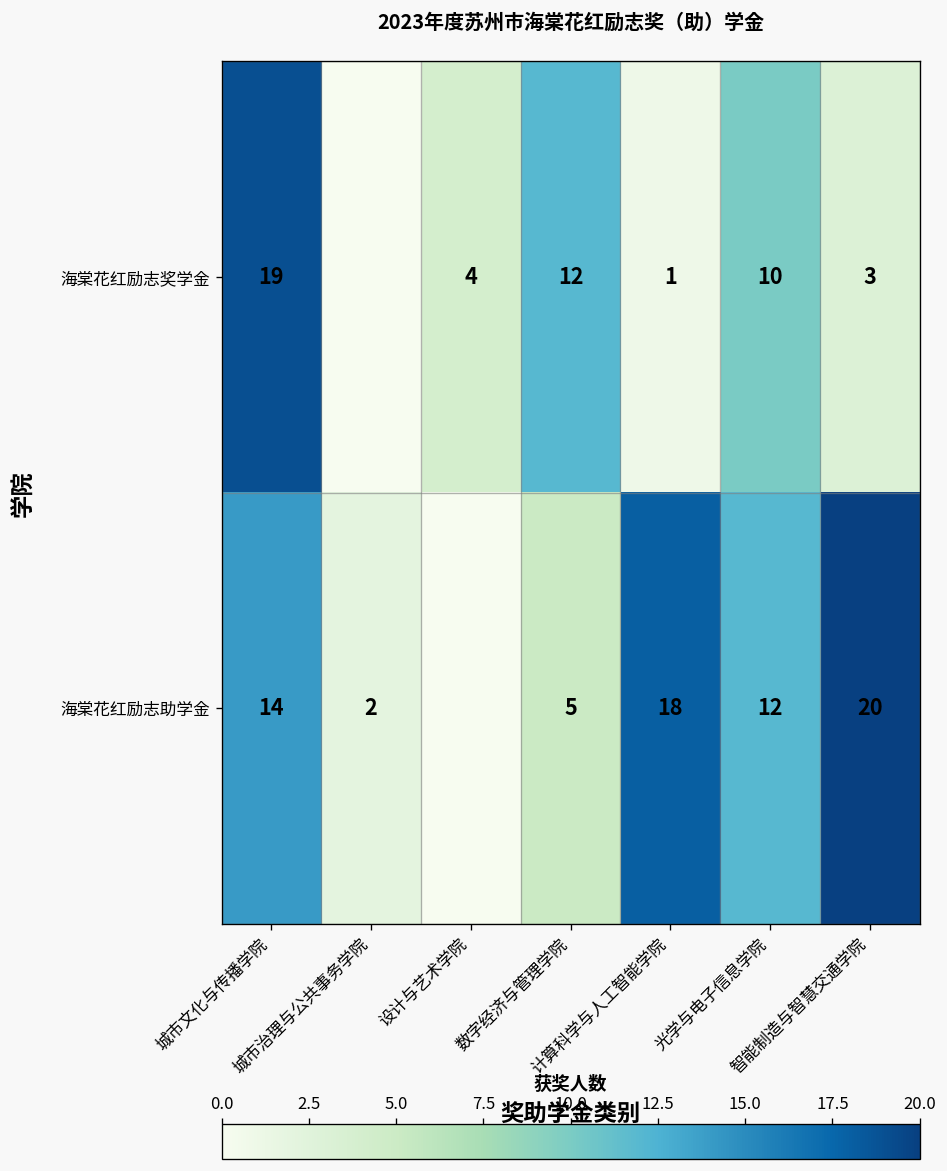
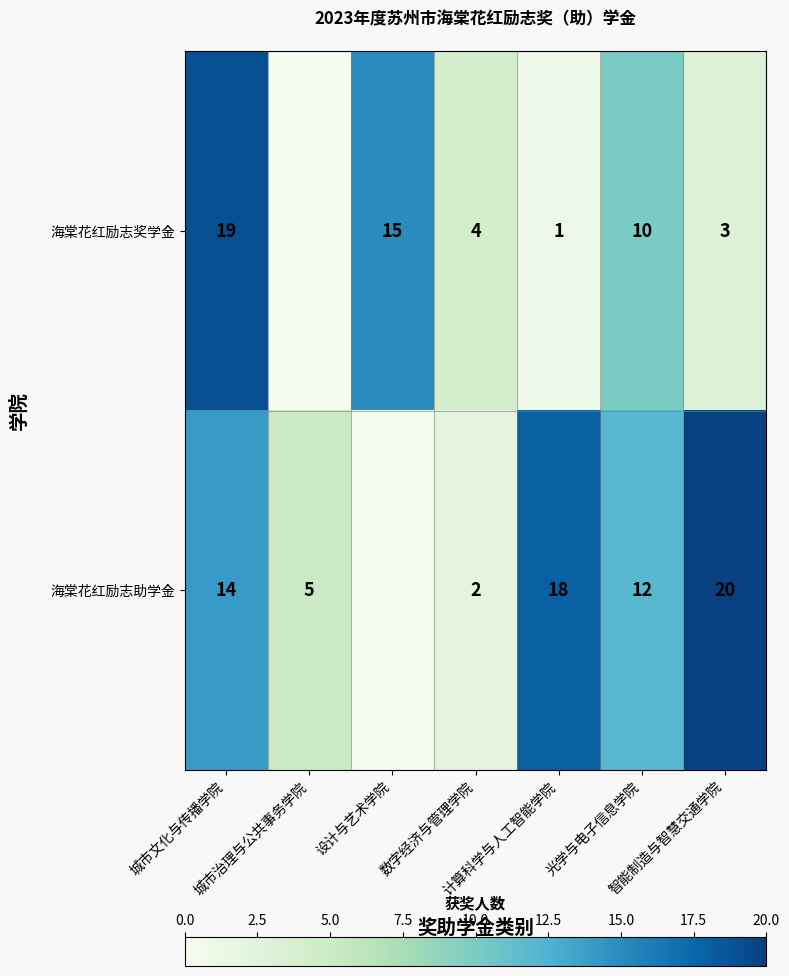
  {
    "海棠花红励志奖学金": {
      "城市文化与传播学院": 19,
-     "设计与艺术学院": 4,
-     "数字经济与管理学院": 12,
+     "设计与艺术学院": 15,
+     "数字经济与管理学院": 4,
      "计算科学与人工智能学院": 1,
      "光学与电子信息学院": 10,
      "智能制造与智慧交通学院": 3
    },
    "海棠花红励志助学金": {
      "城市文化与传播学院": 14,
-     "城市治理与公共事务学院": 2,
-     "数字经济与管理学院": 5,
+     "城市治理与公共事务学院": 5,
+     "数字经济与管理学院": 2,
      "计算科学与人工智能学院": 18,
      "光学与电子信息学院": 12,
      "智能制造与智慧交通学院": 20
    }
  }
